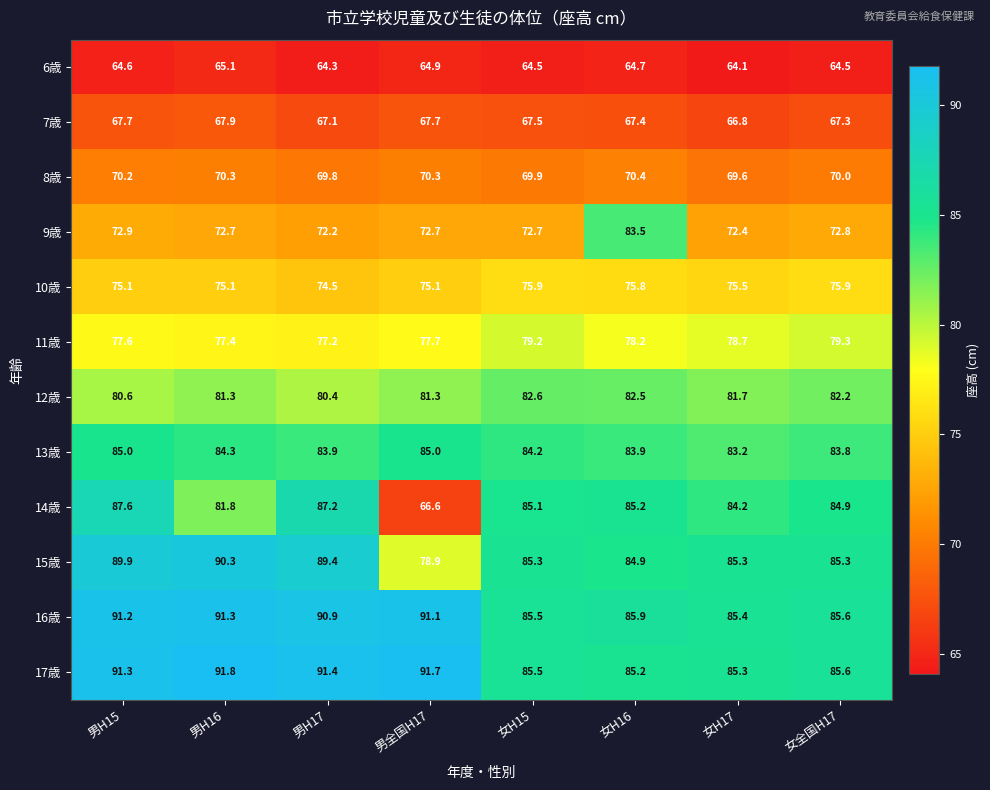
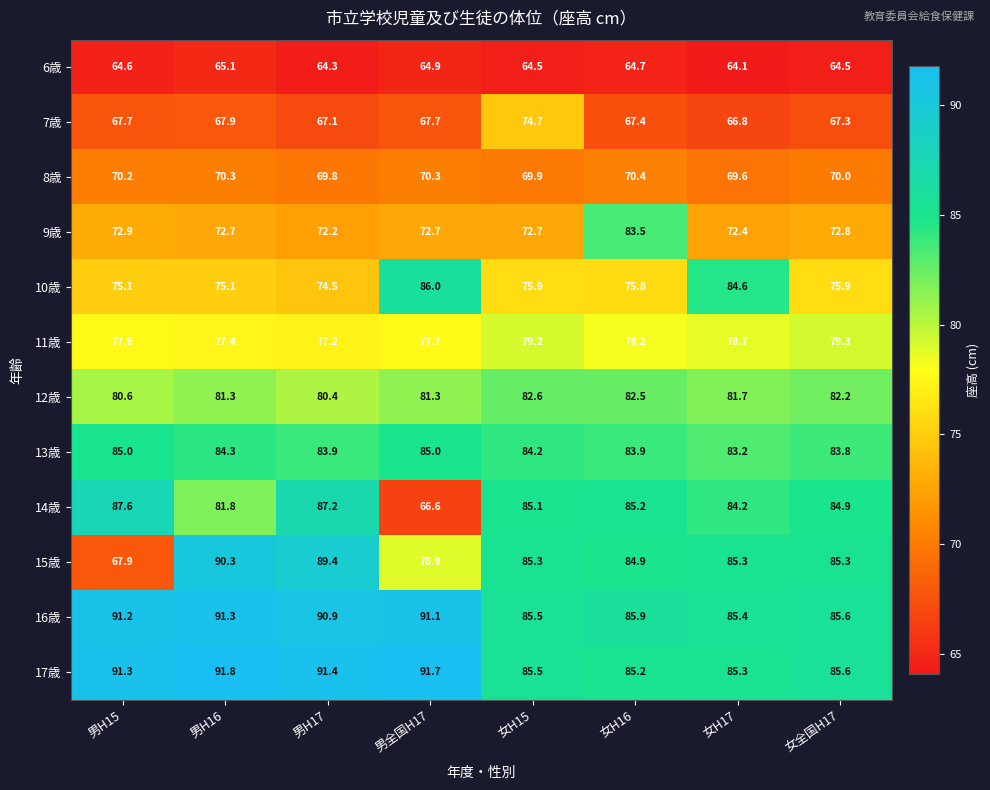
  {
    "6歳": {
      "男H15": 64.6,
      "男H16": 65.1,
      "男H17": 64.3,
      "男全国H17": 64.9,
      "女H15": 64.5,
      "女H16": 64.7,
      "女H17": 64.1,
      "女全国H17": 64.5
    },
    "7歳": {
      "男H15": 67.7,
      "男H16": 67.9,
      "男H17": 67.1,
      "男全国H17": 67.7,
-     "女H15": 67.5,
+     "女H15": 74.7,
      "女H16": 67.4,
      "女H17": 66.8,
      "女全国H17": 67.3
    },
    "8歳": {
      "男H15": 70.2,
      "男H16": 70.3,
      "男H17": 69.8,
      "男全国H17": 70.3,
      "女H15": 69.9,
      "女H16": 70.4,
      "女H17": 69.6,
      "女全国H17": 70.0
    },
    "9歳": {
      "男H15": 72.9,
      "男H16": 72.7,
      "男H17": 72.2,
      "男全国H17": 72.7,
      "女H15": 72.7,
      "女H16": 83.5,
      "女H17": 72.4,
      "女全国H17": 72.8
    },
    "10歳": {
      "男H15": 75.1,
      "男H16": 75.1,
      "男H17": 74.5,
-     "男全国H17": 75.1,
+     "男全国H17": 86.0,
      "女H15": 75.9,
      "女H16": 75.8,
-     "女H17": 75.5,
+     "女H17": 84.6,
      "女全国H17": 75.9
    },
    "11歳": {
      "男H15": 77.6,
      "男H16": 77.4,
      "男H17": 77.2,
      "男全国H17": 77.7,
      "女H15": 79.2,
      "女H16": 78.2,
      "女H17": 78.7,
      "女全国H17": 79.3
    },
    "12歳": {
      "男H15": 80.6,
      "男H16": 81.3,
      "男H17": 80.4,
      "男全国H17": 81.3,
      "女H15": 82.6,
      "女H16": 82.5,
      "女H17": 81.7,
      "女全国H17": 82.2
    },
    "13歳": {
      "男H15": 85.0,
      "男H16": 84.3,
      "男H17": 83.9,
      "男全国H17": 85.0,
      "女H15": 84.2,
      "女H16": 83.9,
      "女H17": 83.2,
      "女全国H17": 83.8
    },
    "14歳": {
      "男H15": 87.6,
      "男H16": 81.8,
      "男H17": 87.2,
      "男全国H17": 66.6,
      "女H15": 85.1,
      "女H16": 85.2,
      "女H17": 84.2,
      "女全国H17": 84.9
    },
    "15歳": {
-     "男H15": 89.9,
+     "男H15": 67.9,
      "男H16": 90.3,
      "男H17": 89.4,
      "男全国H17": 78.9,
      "女H15": 85.3,
      "女H16": 84.9,
      "女H17": 85.3,
      "女全国H17": 85.3
    },
    "16歳": {
      "男H15": 91.2,
      "男H16": 91.3,
      "男H17": 90.9,
      "男全国H17": 91.1,
      "女H15": 85.5,
      "女H16": 85.9,
      "女H17": 85.4,
      "女全国H17": 85.6
    },
    "17歳": {
      "男H15": 91.3,
      "男H16": 91.8,
      "男H17": 91.4,
      "男全国H17": 91.7,
      "女H15": 85.5,
      "女H16": 85.2,
      "女H17": 85.3,
      "女全国H17": 85.6
    }
  }
